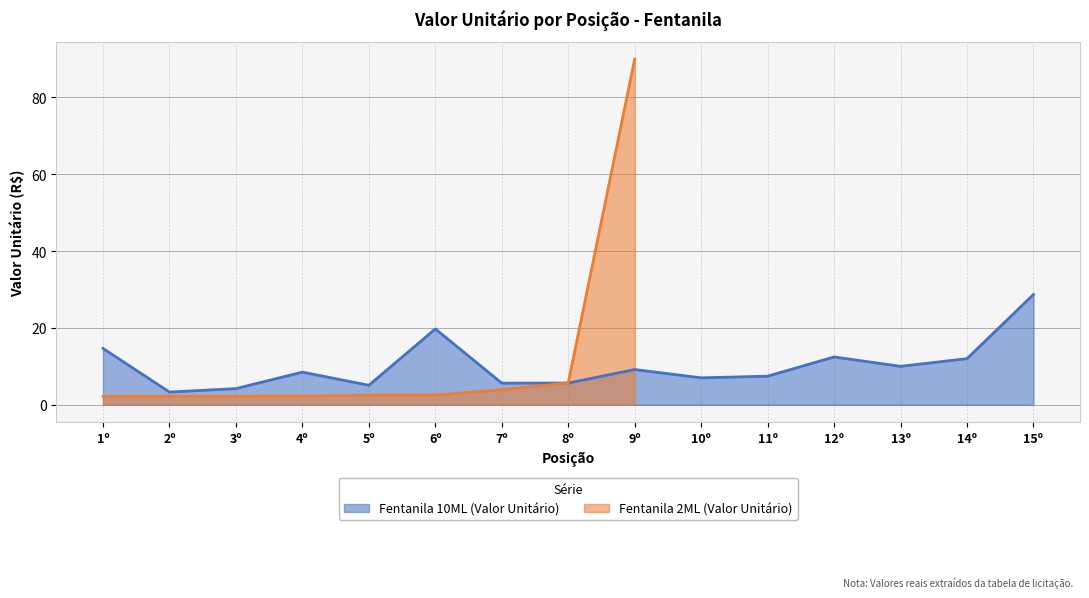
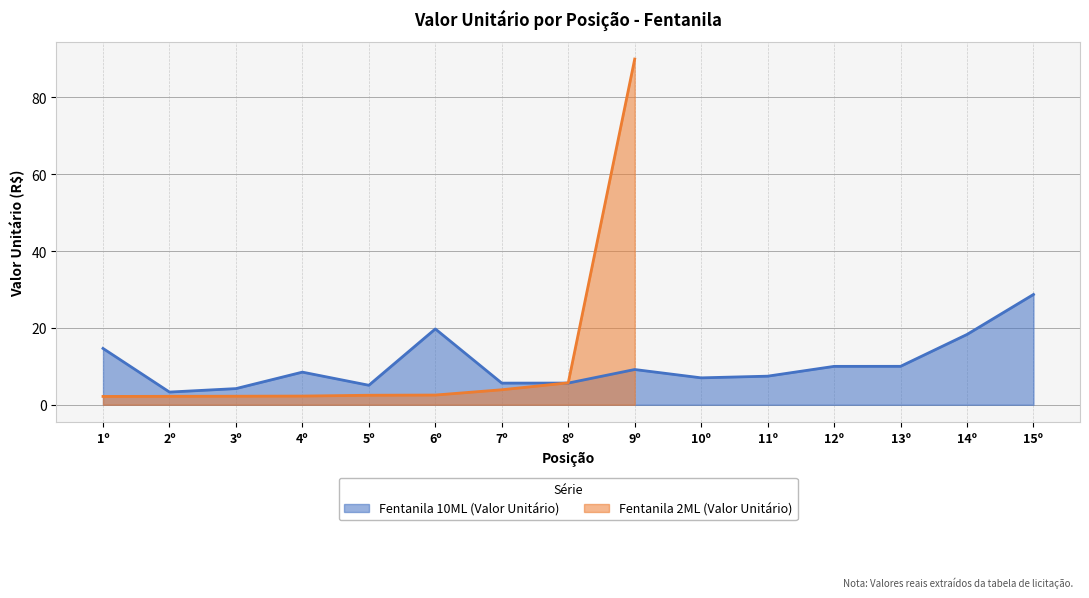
  {
    "Fentanila 10ML (Valor Unitário)": {
      "1º": 15,
      "2º": 3,
      "3º": 4,
      "4º": 8,
      "5º": 5,
      "6º": 20,
      "7º": 6,
      "9º": 9,
      "10º": 7,
      "11º": 7,
-     "12º": 12,
+     "12º": 10,
      "13º": 10,
-     "14º": 12,
+     "14º": 18,
      "15º": 29
    },
    "Fentanila 2ML (Valor Unitário)": {
      "1º": 2,
      "2º": 2,
      "3º": 2,
      "4º": 2,
      "5º": 2,
      "6º": 3,
      "7º": 4,
      "9º": 90
    }
  }
